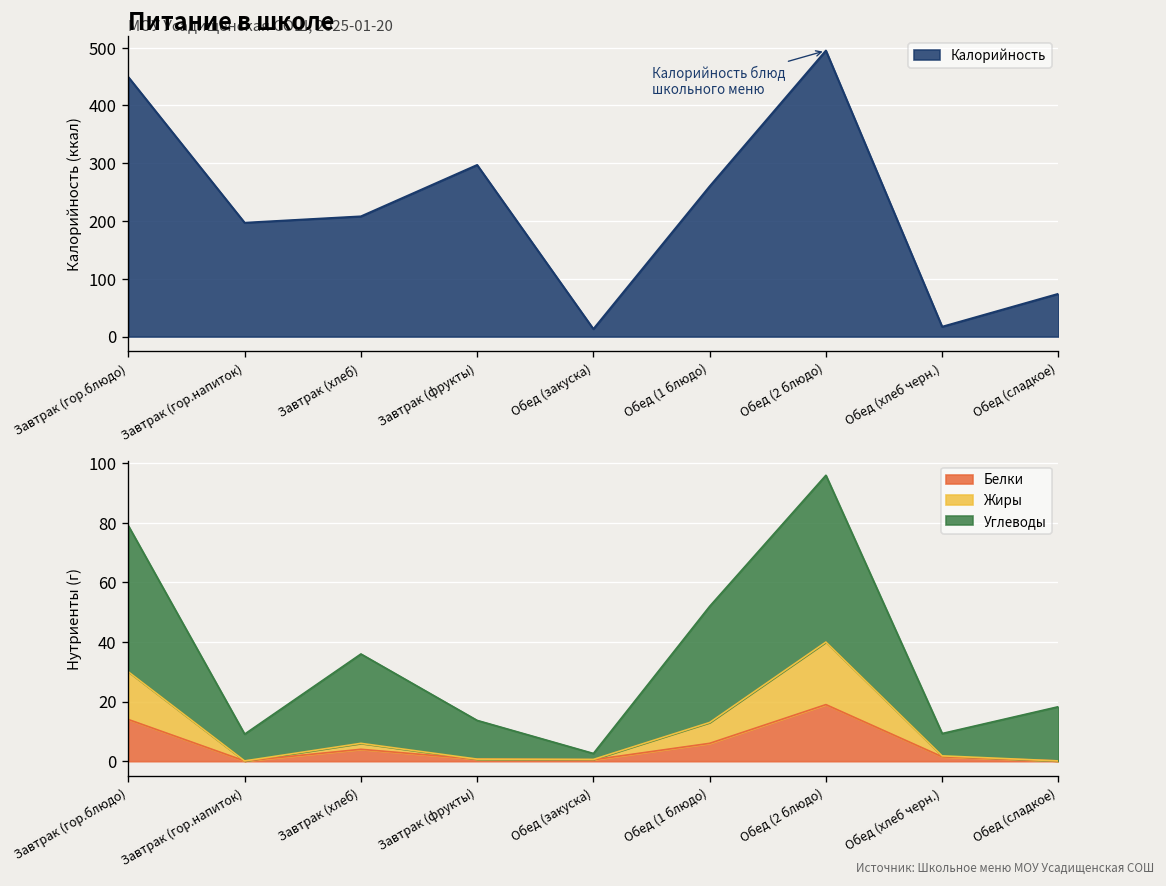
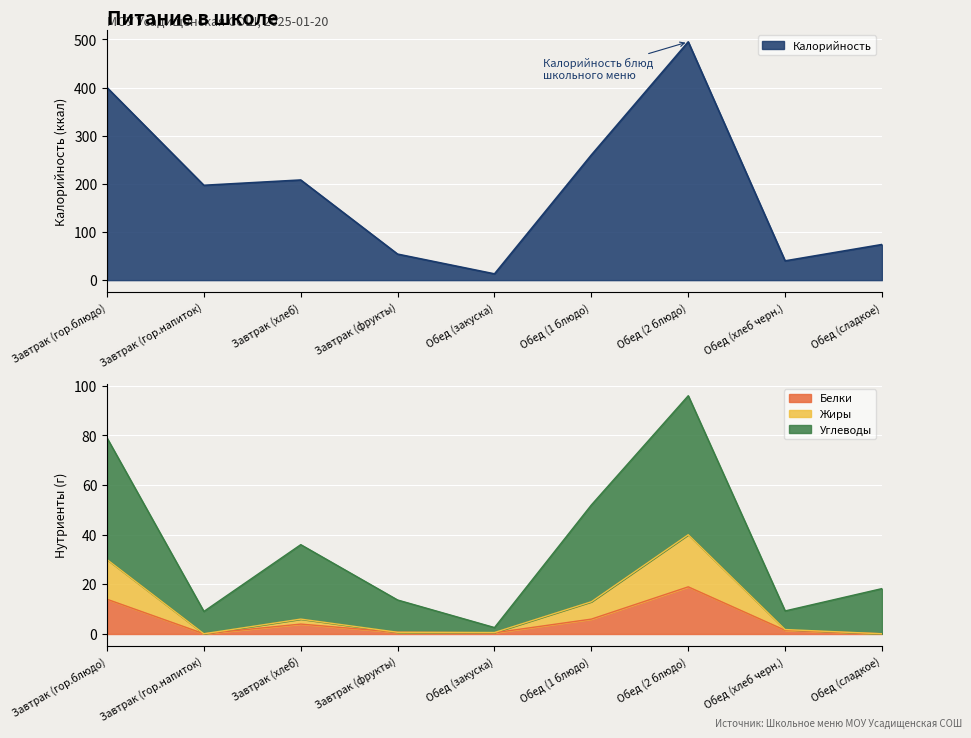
  {
    "Питание в школе": {
-     "Завтрак (гор.блюдо)": 450,
+     "Завтрак (гор.блюдо)": 400,
      "Завтрак (гор.напиток)": 200,
      "Завтрак (хлеб)": 210,
-     "Завтрак (фрукты)": 300,
+     "Завтрак (фрукты)": 50,
      "Обед (закуска)": 10,
      "Обед (1 блюдо)": 260,
      "Обед (2 блюдо)": 500,
-     "Обед (хлеб черн.)": 20,
+     "Обед (хлеб черн.)": 40,
      "Обед (сладкое)": 70
    }
  }
